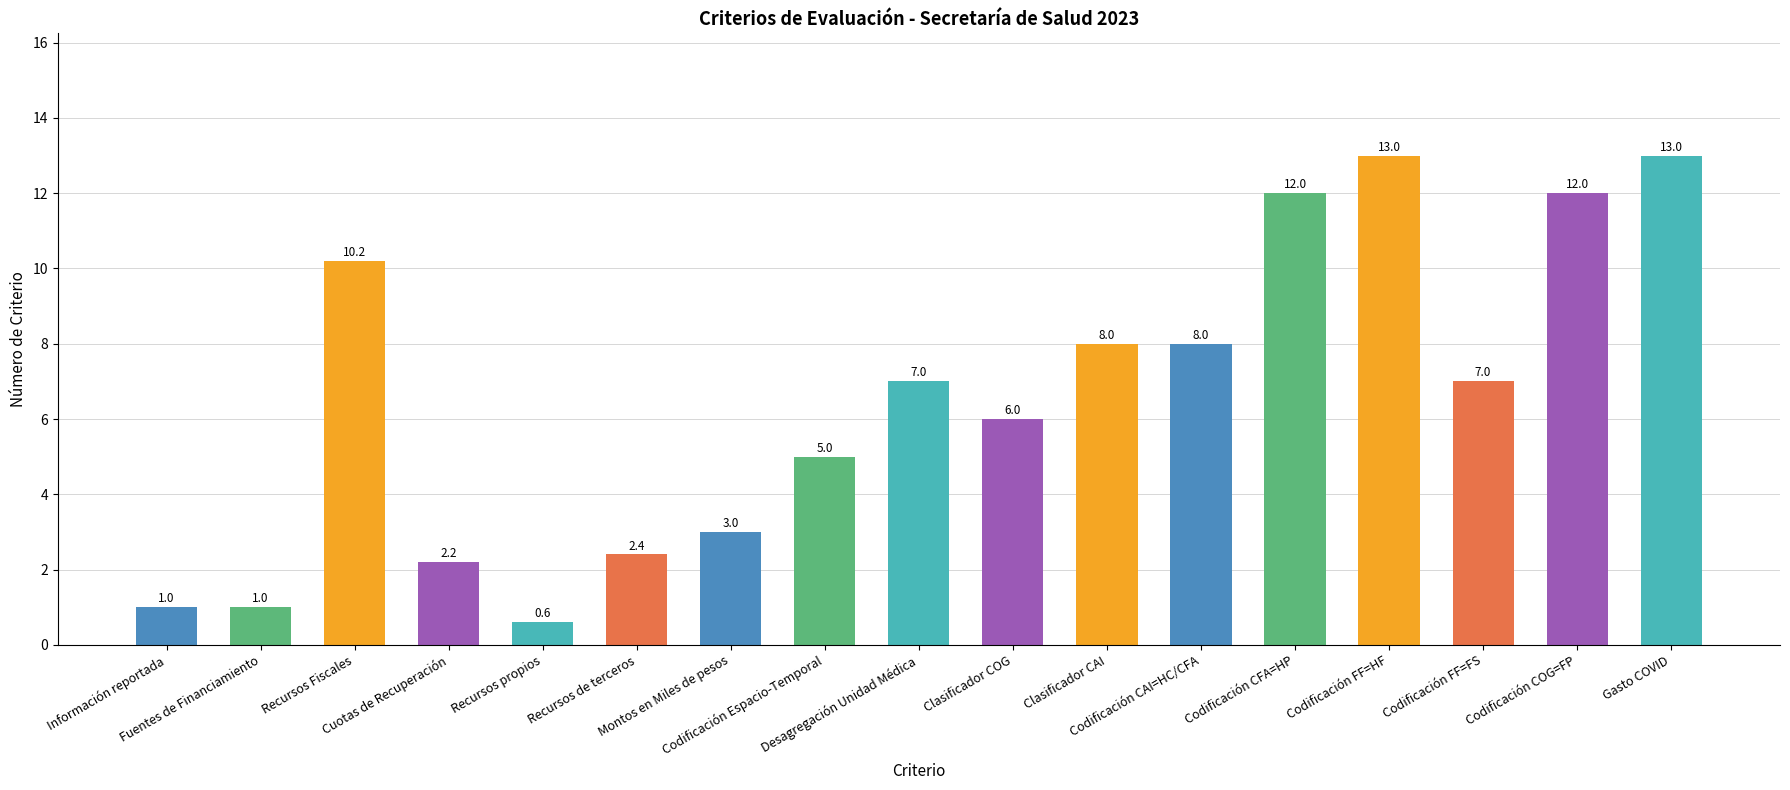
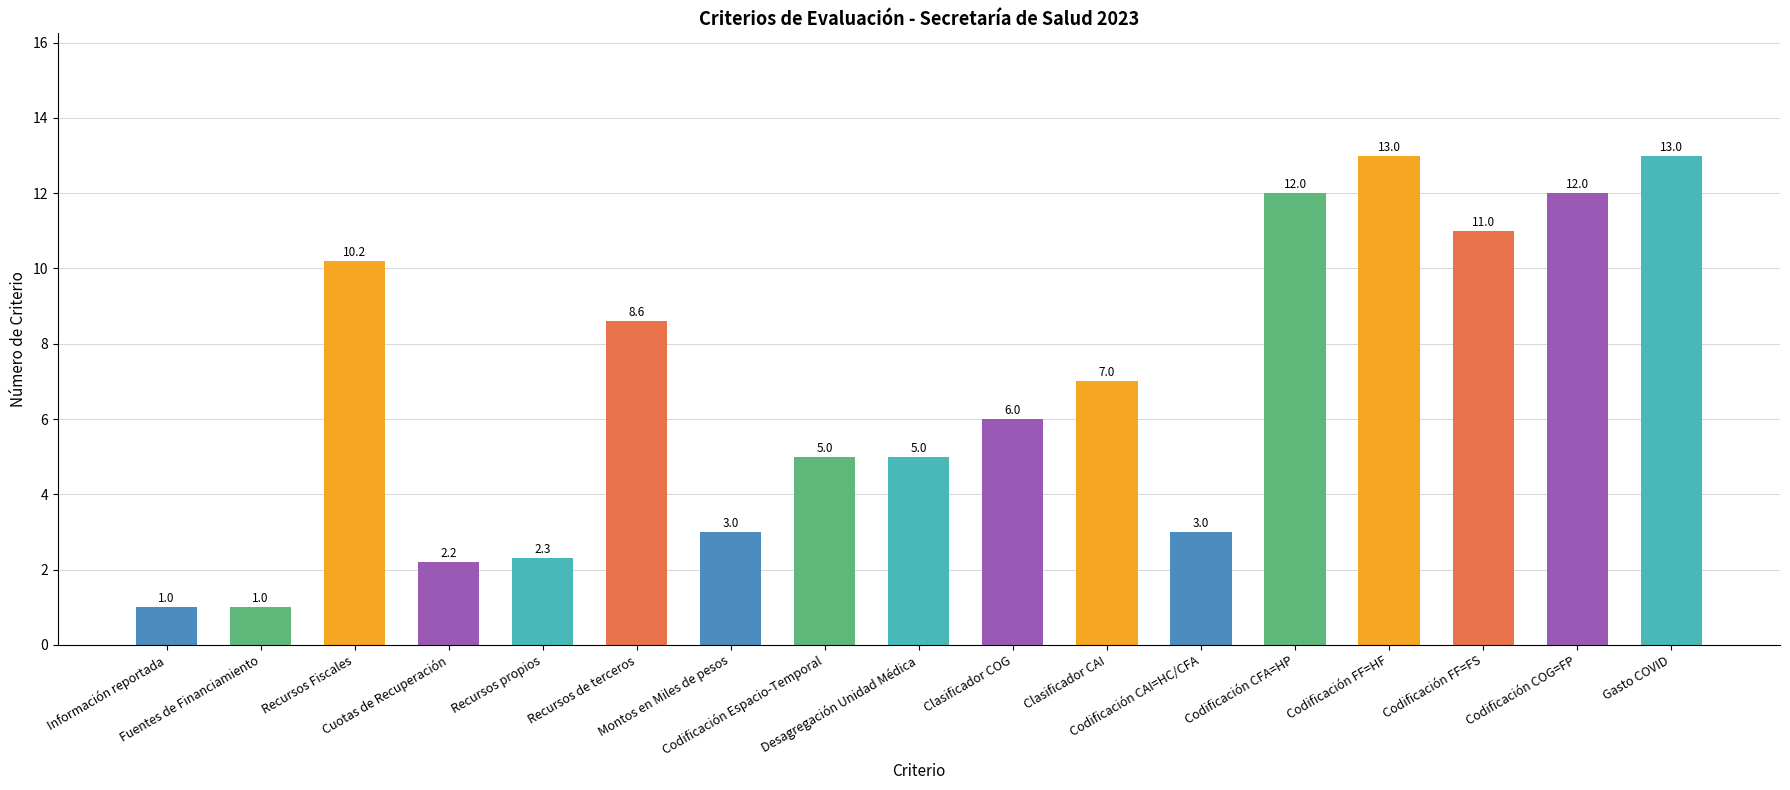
  {
    "Información reportada": 1.0,
    "Fuentes de Financiamiento": 1.0,
    "Recursos Fiscales": 10.2,
    "Cuotas de Recuperación": 2.2,
-   "Recursos propios": 0.6,
-   "Recursos de terceros": 2.4,
+   "Recursos propios": 2.3,
+   "Recursos de terceros": 8.6,
    "Montos en Miles de pesos": 3.0,
    "Codificación Espacio-Temporal": 5.0,
-   "Desagregación Unidad Médica": 7.0,
+   "Desagregación Unidad Médica": 5.0,
    "Clasificador COG": 6.0,
-   "Clasificador CAI": 8.0,
-   "Codificación CAI=HC/CFA": 8.0,
+   "Clasificador CAI": 7.0,
+   "Codificación CAI=HC/CFA": 3.0,
    "Codificación CFA=HP": 12.0,
    "Codificación FF=HF": 13.0,
-   "Codificación FF=FS": 7.0,
+   "Codificación FF=FS": 11.0,
    "Codificación COG=FP": 12.0,
    "Gasto COVID": 13.0
  }
